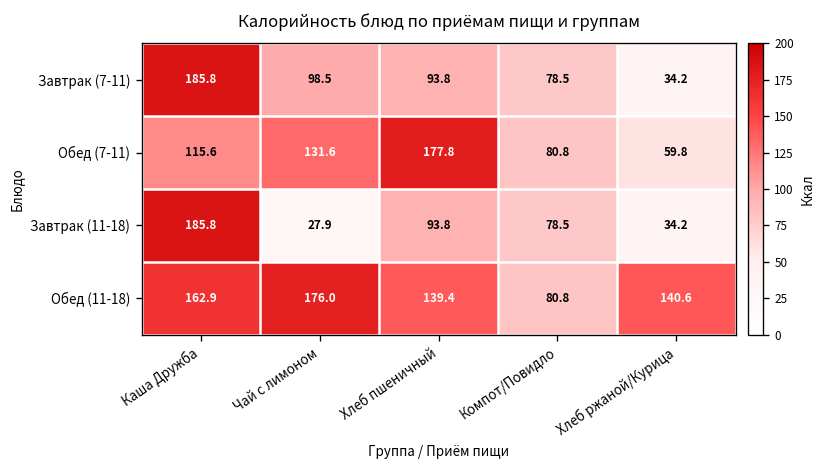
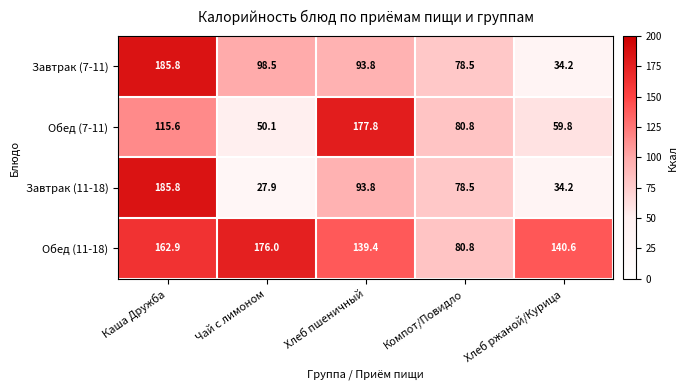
  {
    "Завтрак (7-11)": {
      "Каша Дружба": 185.8,
      "Чай с лимоном": 98.5,
      "Хлеб пшеничный": 93.8,
      "Компот/Повидло": 78.5,
      "Хлеб ржаной/Курица": 34.2
    },
    "Обед (7-11)": {
      "Каша Дружба": 115.6,
-     "Чай с лимоном": 131.6,
+     "Чай с лимоном": 50.1,
      "Хлеб пшеничный": 177.8,
      "Компот/Повидло": 80.8,
      "Хлеб ржаной/Курица": 59.8
    },
    "Завтрак (11-18)": {
      "Каша Дружба": 185.8,
      "Чай с лимоном": 27.9,
      "Хлеб пшеничный": 93.8,
      "Компот/Повидло": 78.5,
      "Хлеб ржаной/Курица": 34.2
    },
    "Обед (11-18)": {
      "Каша Дружба": 162.9,
      "Чай с лимоном": 176.0,
      "Хлеб пшеничный": 139.4,
      "Компот/Повидло": 80.8,
      "Хлеб ржаной/Курица": 140.6
    }
  }
